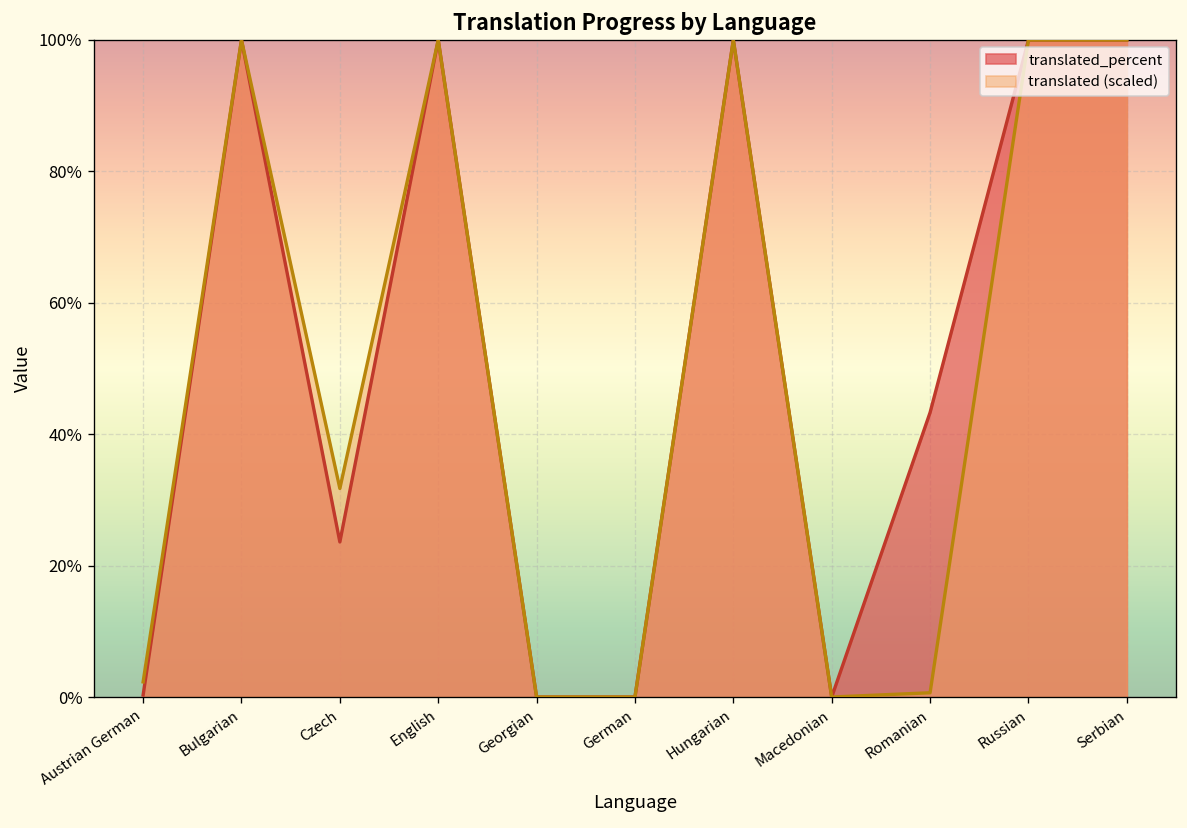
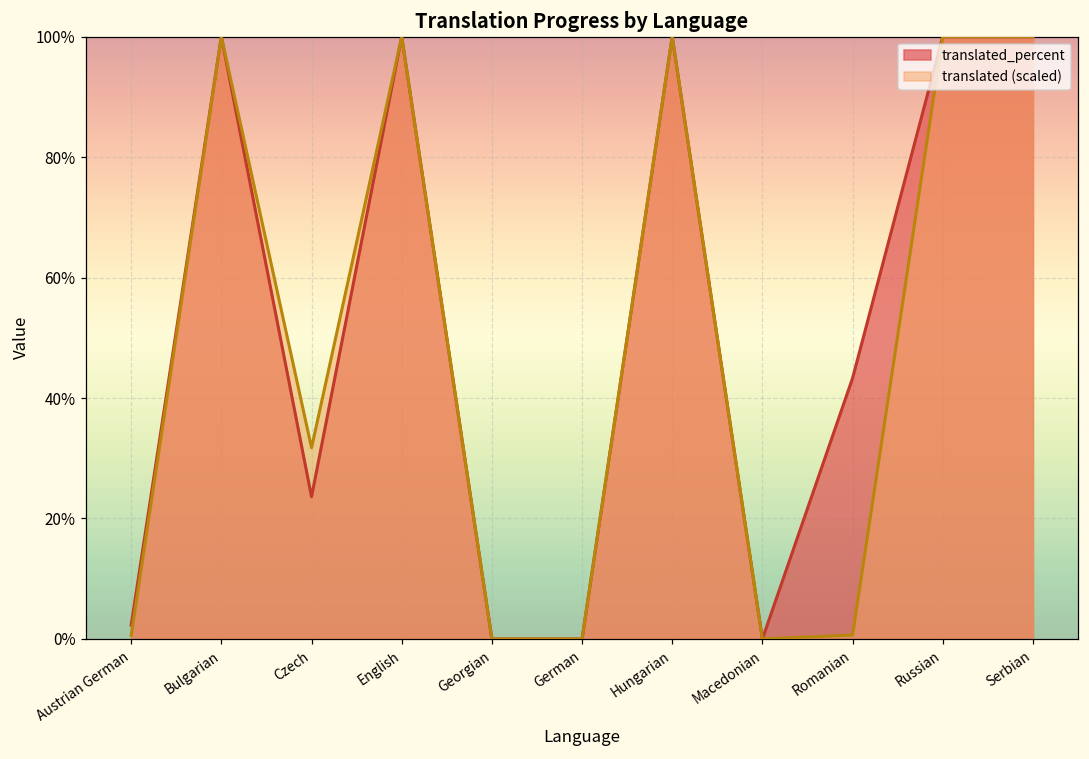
  {
    "translated_percent": {
-     "Austrian German": "0%",
+     "Austrian German": "2%",
      "Czech": "24%",
      "Romanian": "43%"
    },
    "translated (scaled)": {
-     "Austrian German": "2%",
+     "Austrian German": "1%",
      "Czech": "32%",
      "Romanian": "1%"
    }
  }
